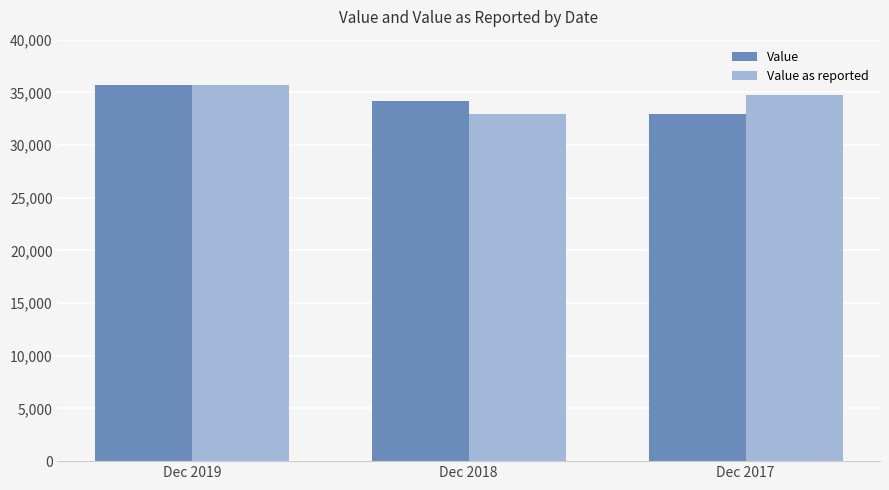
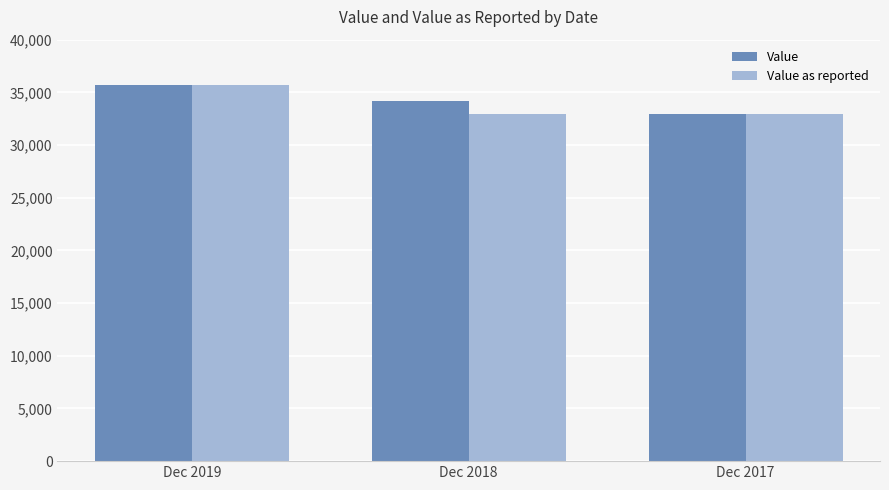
  {
    "Value": {
      "Dec 2019": "35,700",
      "Dec 2018": "34,200",
      "Dec 2017": "33,000"
    },
    "Value as reported": {
      "Dec 2019": "35,700",
      "Dec 2018": "33,000",
-     "Dec 2017": "34,700"
+     "Dec 2017": "33,000"
    }
  }
